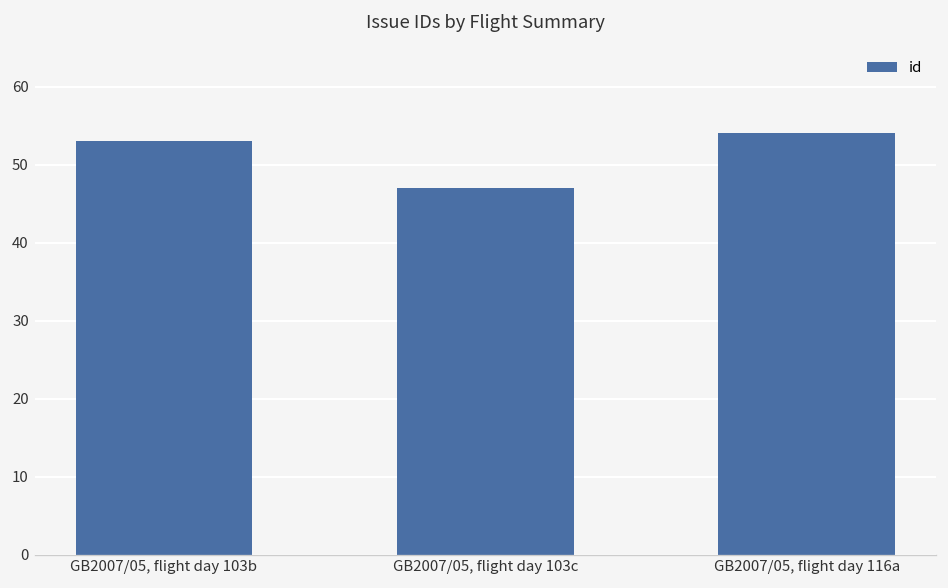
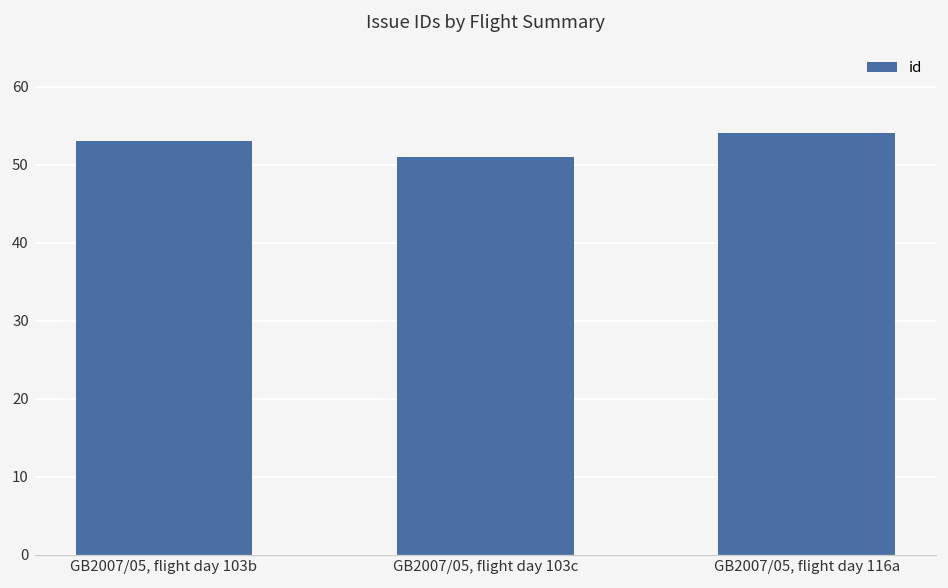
  {
    "GB2007/05, flight day 103b": 53,
-   "GB2007/05, flight day 103c": 47,
+   "GB2007/05, flight day 103c": 51,
    "GB2007/05, flight day 116a": 54
  }
